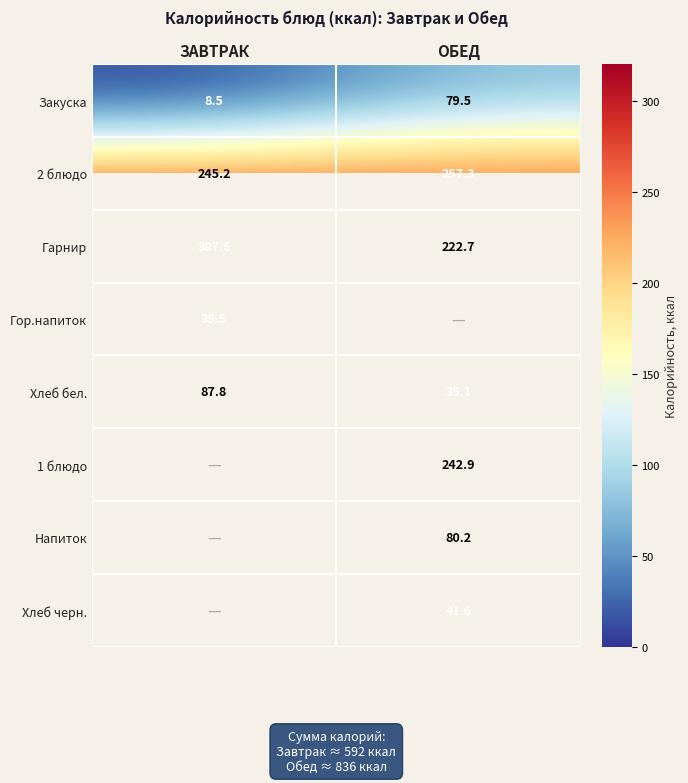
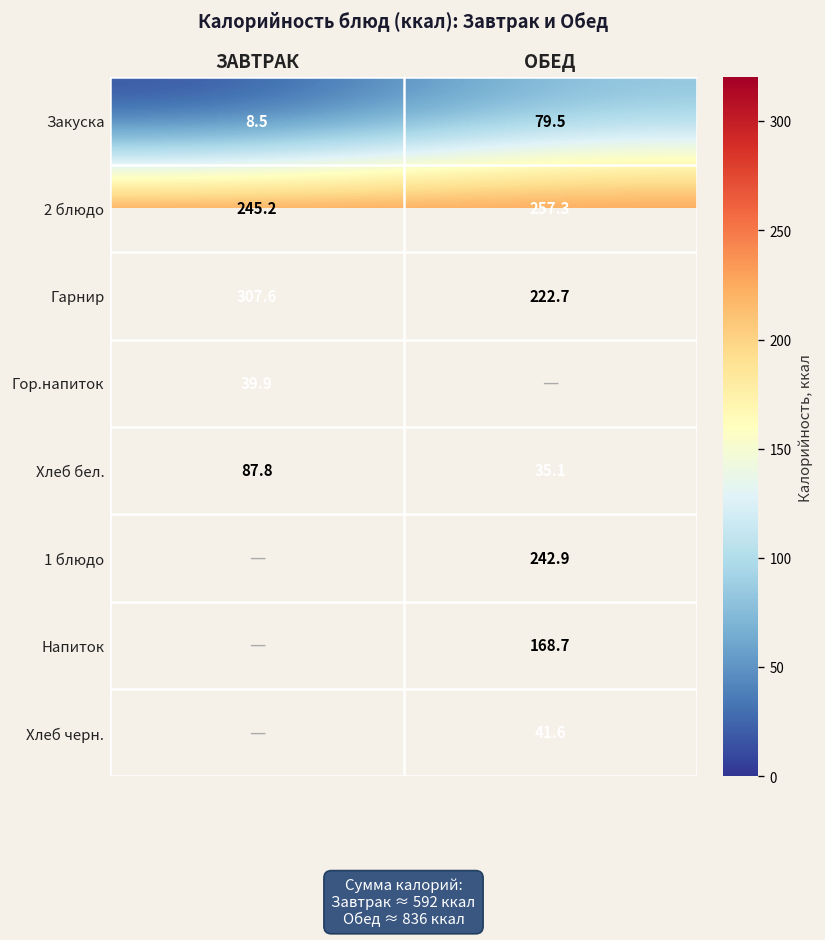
  {
    "Закуска": {
      "ЗАВТРАК": 8.5,
      "ОБЕД": 79.5
    },
    "2 блюдо": {
      "ЗАВТРАК": 245.2
    },
    "Гарнир": {
      "ОБЕД": 222.7
    },
    "Хлеб бел.": {
      "ЗАВТРАК": 87.8
    },
    "1 блюдо": {
      "ОБЕД": 242.9
    },
    "Напиток": {
-     "ОБЕД": 80.2
+     "ОБЕД": 168.7
    }
  }
